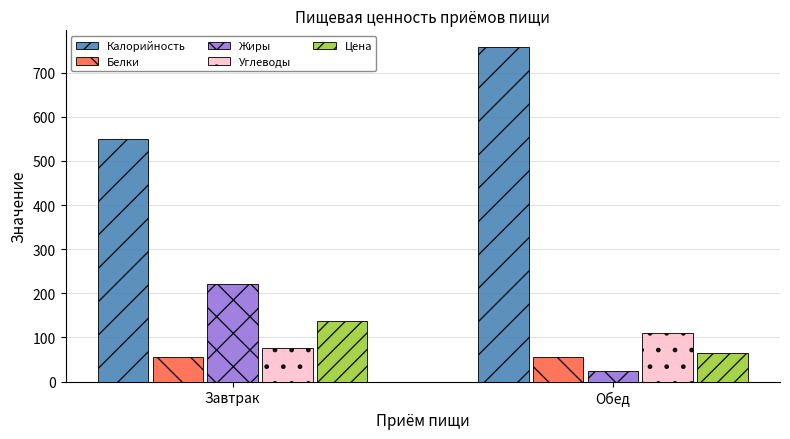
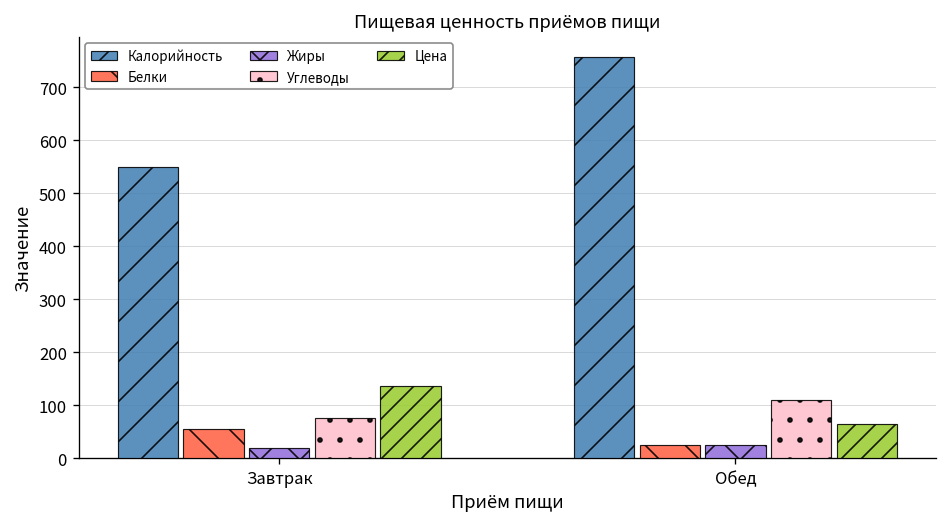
  {
    "Калорийность": {
      "Завтрак": 550,
      "Обед": 760
    },
    "Белки": {
      "Завтрак": 60,
-     "Обед": 60
+     "Обед": 30
    },
    "Жиры": {
-     "Завтрак": 220,
+     "Завтрак": 20,
      "Обед": 30
    },
    "Углеводы": {
      "Завтрак": 80,
      "Обед": 110
    },
    "Цена": {
      "Завтрак": 140,
      "Обед": 70
    }
  }
